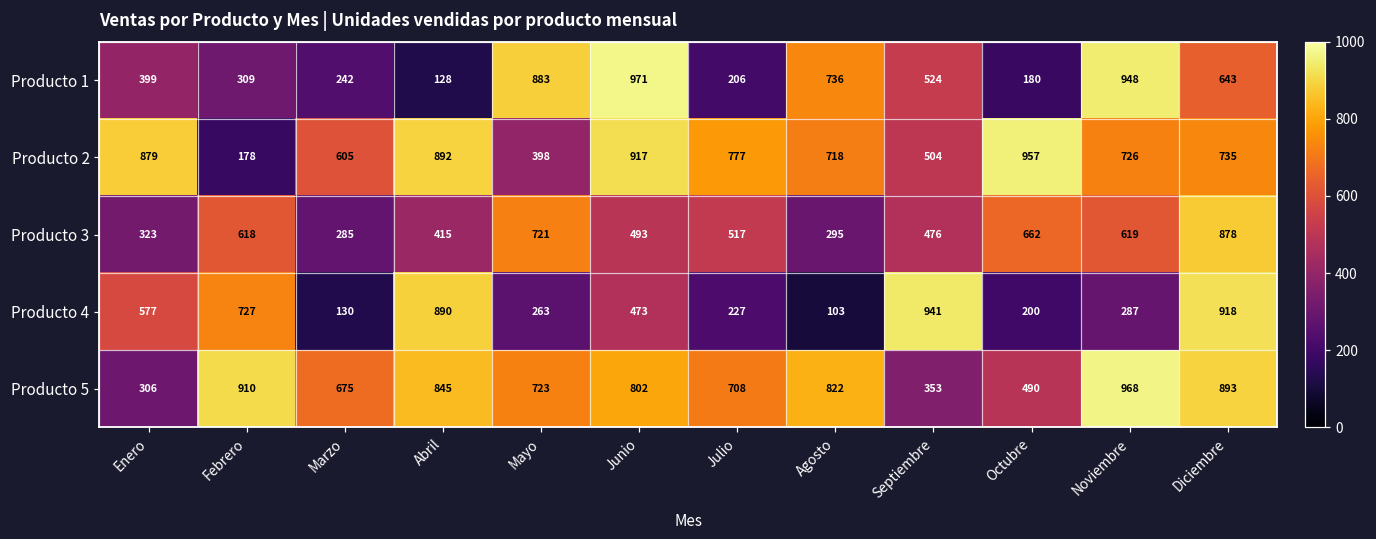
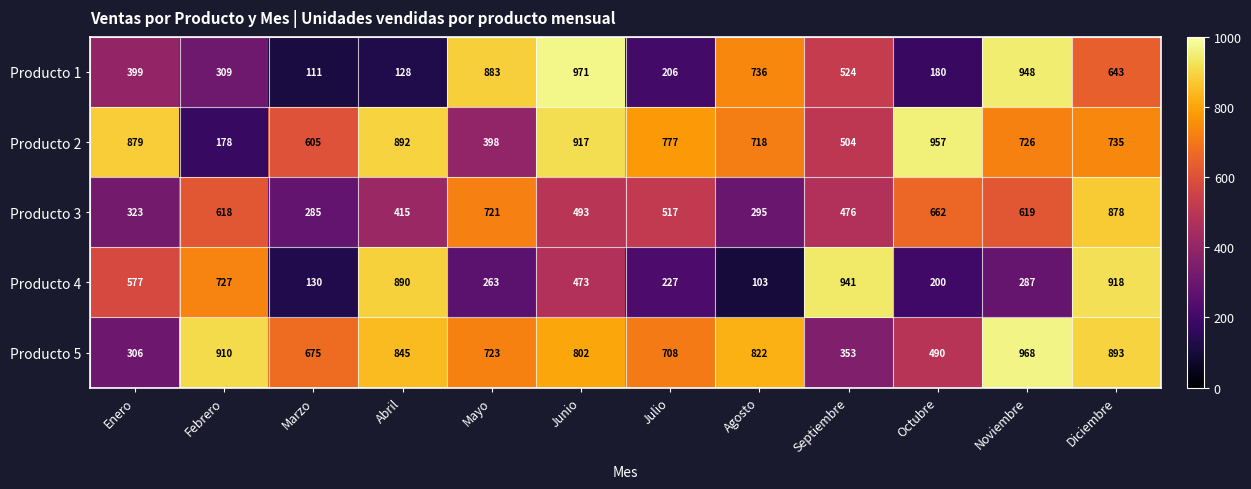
  {
    "Producto 1": {
      "Enero": 399,
      "Febrero": 309,
-     "Marzo": 242,
+     "Marzo": 111,
      "Abril": 128,
      "Mayo": 883,
      "Junio": 971,
      "Julio": 206,
      "Agosto": 736,
      "Septiembre": 524,
      "Octubre": 180,
      "Noviembre": 948,
      "Diciembre": 643
    },
    "Producto 2": {
      "Enero": 879,
      "Febrero": 178,
      "Marzo": 605,
      "Abril": 892,
      "Mayo": 398,
      "Junio": 917,
      "Julio": 777,
      "Agosto": 718,
      "Septiembre": 504,
      "Octubre": 957,
      "Noviembre": 726,
      "Diciembre": 735
    },
    "Producto 3": {
      "Enero": 323,
      "Febrero": 618,
      "Marzo": 285,
      "Abril": 415,
      "Mayo": 721,
      "Junio": 493,
      "Julio": 517,
      "Agosto": 295,
      "Septiembre": 476,
      "Octubre": 662,
      "Noviembre": 619,
      "Diciembre": 878
    },
    "Producto 4": {
      "Enero": 577,
      "Febrero": 727,
      "Marzo": 130,
      "Abril": 890,
      "Mayo": 263,
      "Junio": 473,
      "Julio": 227,
      "Agosto": 103,
      "Septiembre": 941,
      "Octubre": 200,
      "Noviembre": 287,
      "Diciembre": 918
    },
    "Producto 5": {
      "Enero": 306,
      "Febrero": 910,
      "Marzo": 675,
      "Abril": 845,
      "Mayo": 723,
      "Junio": 802,
      "Julio": 708,
      "Agosto": 822,
      "Septiembre": 353,
      "Octubre": 490,
      "Noviembre": 968,
      "Diciembre": 893
    }
  }
